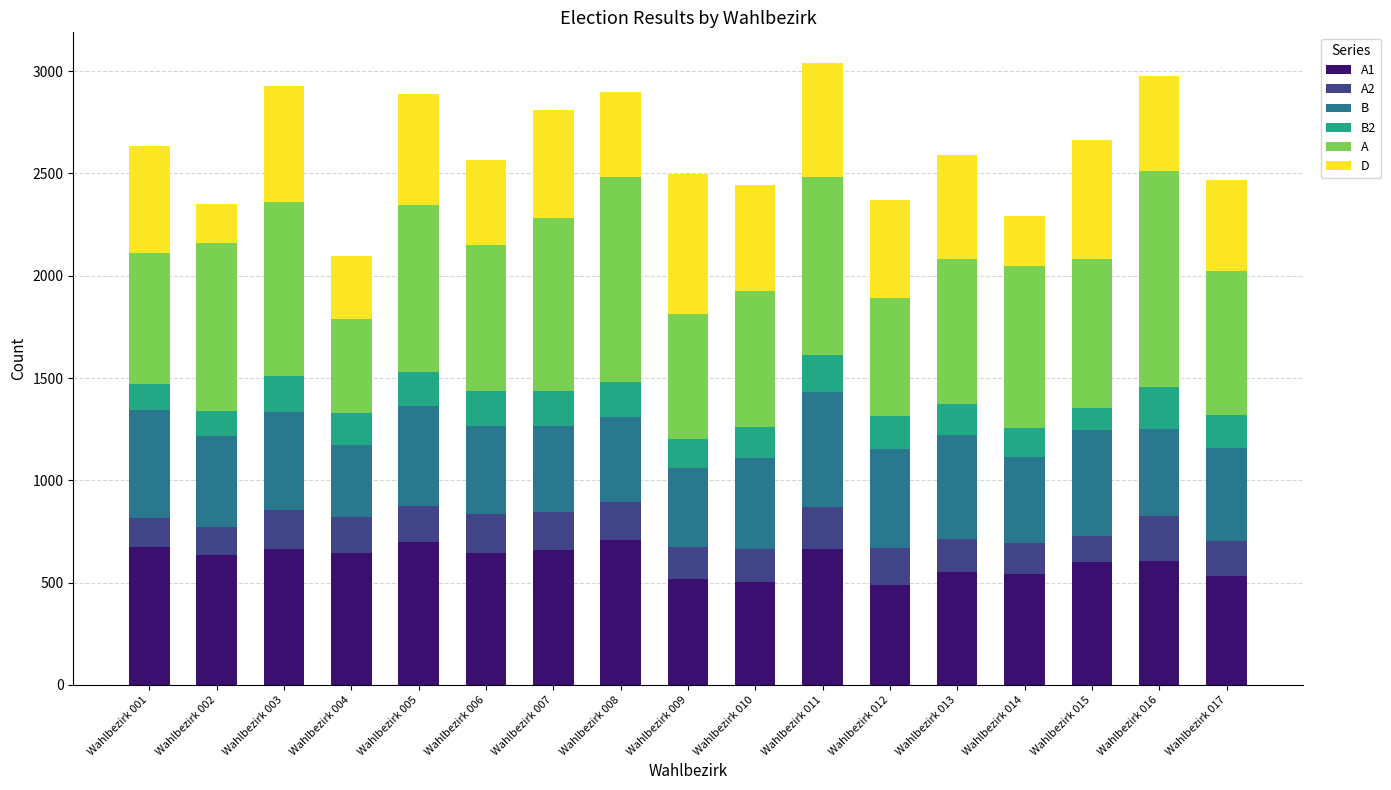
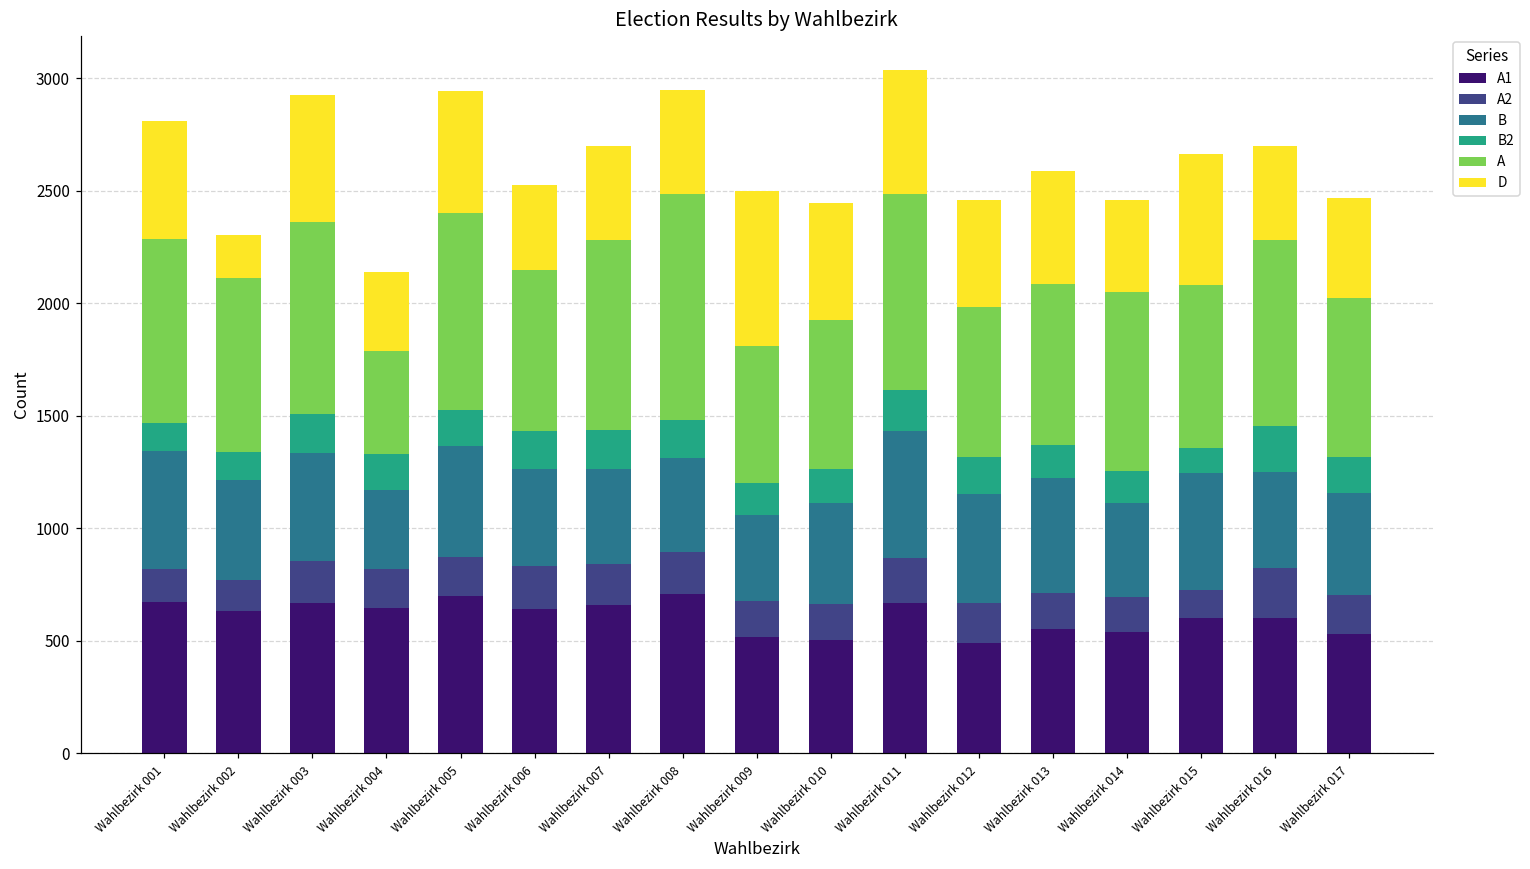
  {
    "A": {
-     "Wahlbezirk 001": 640,
-     "Wahlbezirk 002": 820,
+     "Wahlbezirk 001": 820,
+     "Wahlbezirk 002": 770,
      "Wahlbezirk 003": 850,
      "Wahlbezirk 004": 460,
-     "Wahlbezirk 005": 820,
+     "Wahlbezirk 005": 880,
      "Wahlbezirk 006": 710,
      "Wahlbezirk 007": 840,
      "Wahlbezirk 008": 1000,
      "Wahlbezirk 009": 610,
      "Wahlbezirk 010": 660,
      "Wahlbezirk 011": 870,
-     "Wahlbezirk 012": 580,
+     "Wahlbezirk 012": 670,
      "Wahlbezirk 013": 710,
      "Wahlbezirk 014": 790,
      "Wahlbezirk 015": 730,
-     "Wahlbezirk 016": 1060,
+     "Wahlbezirk 016": 820,
      "Wahlbezirk 017": 710
    },
    "D": {
      "Wahlbezirk 001": 520,
      "Wahlbezirk 002": 190,
      "Wahlbezirk 003": 570,
-     "Wahlbezirk 004": 310,
+     "Wahlbezirk 004": 350,
      "Wahlbezirk 005": 540,
-     "Wahlbezirk 006": 420,
-     "Wahlbezirk 007": 530,
-     "Wahlbezirk 008": 420,
+     "Wahlbezirk 006": 380,
+     "Wahlbezirk 007": 420,
+     "Wahlbezirk 008": 460,
      "Wahlbezirk 009": 690,
      "Wahlbezirk 010": 520,
      "Wahlbezirk 011": 550,
      "Wahlbezirk 012": 480,
      "Wahlbezirk 013": 500,
-     "Wahlbezirk 014": 240,
+     "Wahlbezirk 014": 410,
      "Wahlbezirk 015": 580,
-     "Wahlbezirk 016": 470,
+     "Wahlbezirk 016": 420,
      "Wahlbezirk 017": 450
    }
  }
